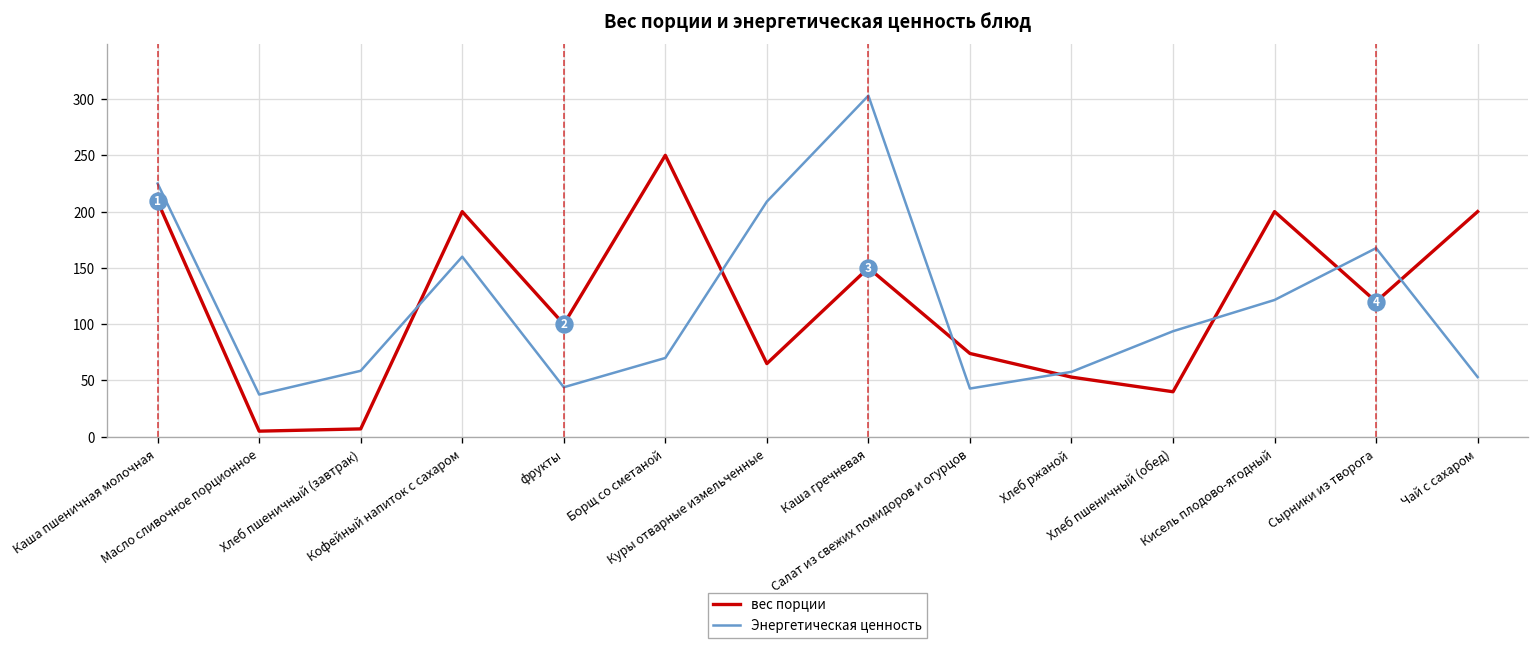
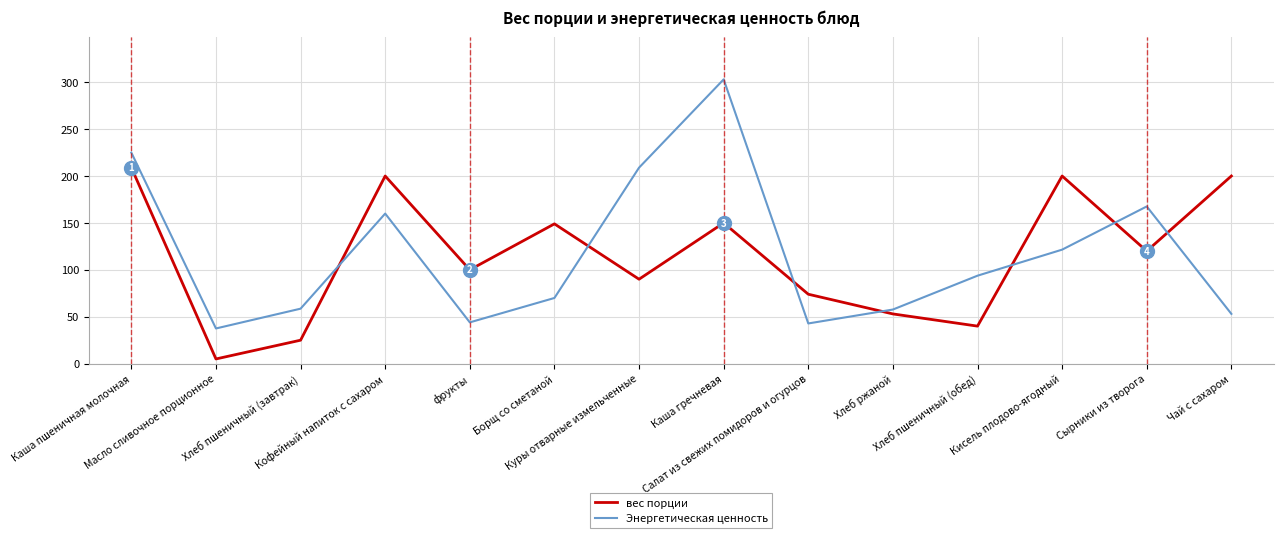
  {
    "вес порции": {
      "Масло сливочное порционное": 10,
-     "Хлеб пшеничный (завтрак)": 10,
+     "Хлеб пшеничный (завтрак)": 30,
      "Кофейный напиток с сахаром": 200,
-     "Борщ со сметаной": 250,
-     "Куры отварные измельченные": 70,
+     "Борщ со сметаной": 150,
+     "Куры отварные измельченные": 90,
      "Салат из свежих помидоров и огурцов": 70,
      "Хлеб ржаной": 50,
      "Хлеб пшеничный (обед)": 40,
      "Кисель плодово-ягодный": 200,
      "Чай с сахаром": 200
    }
  }
